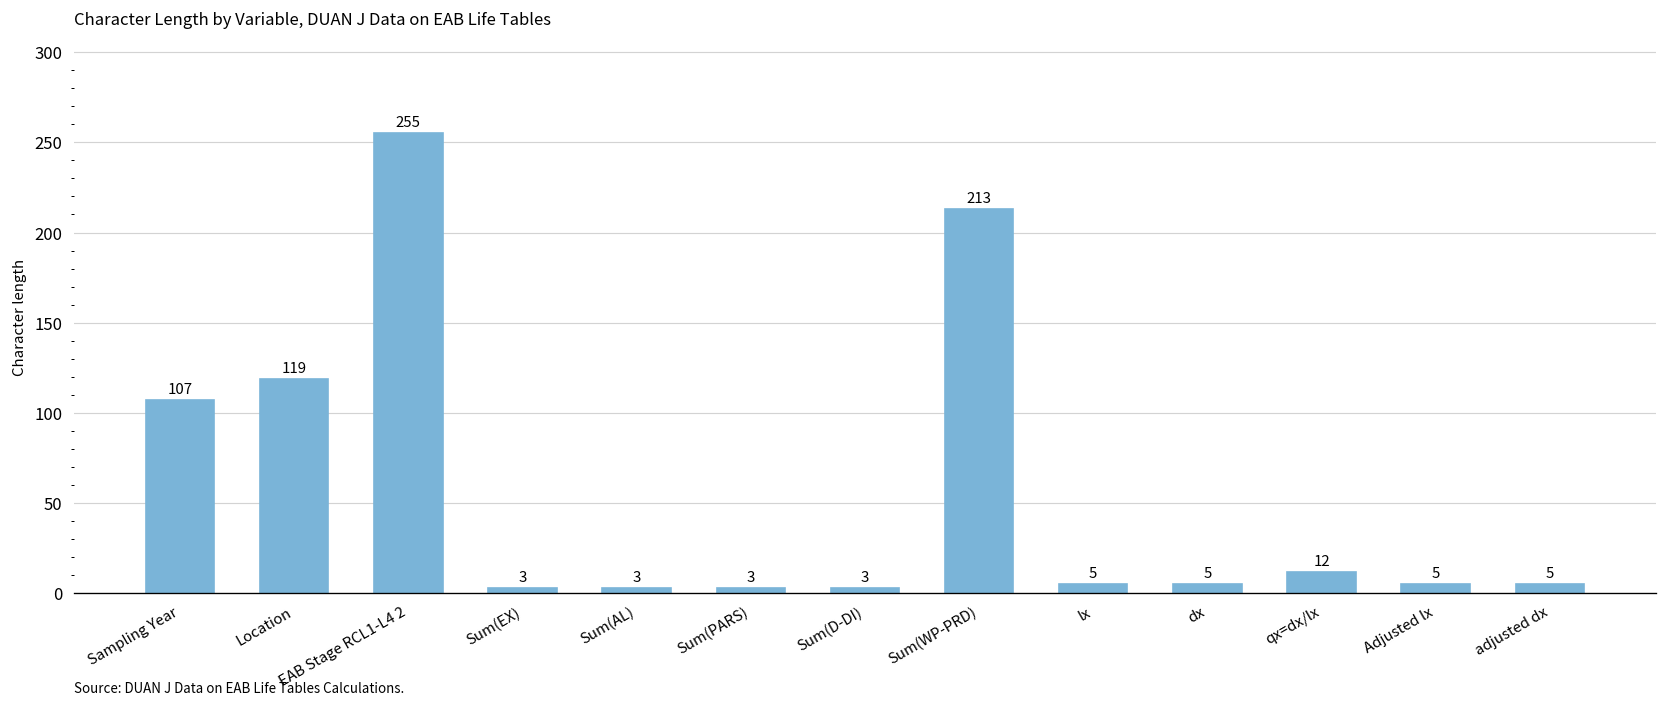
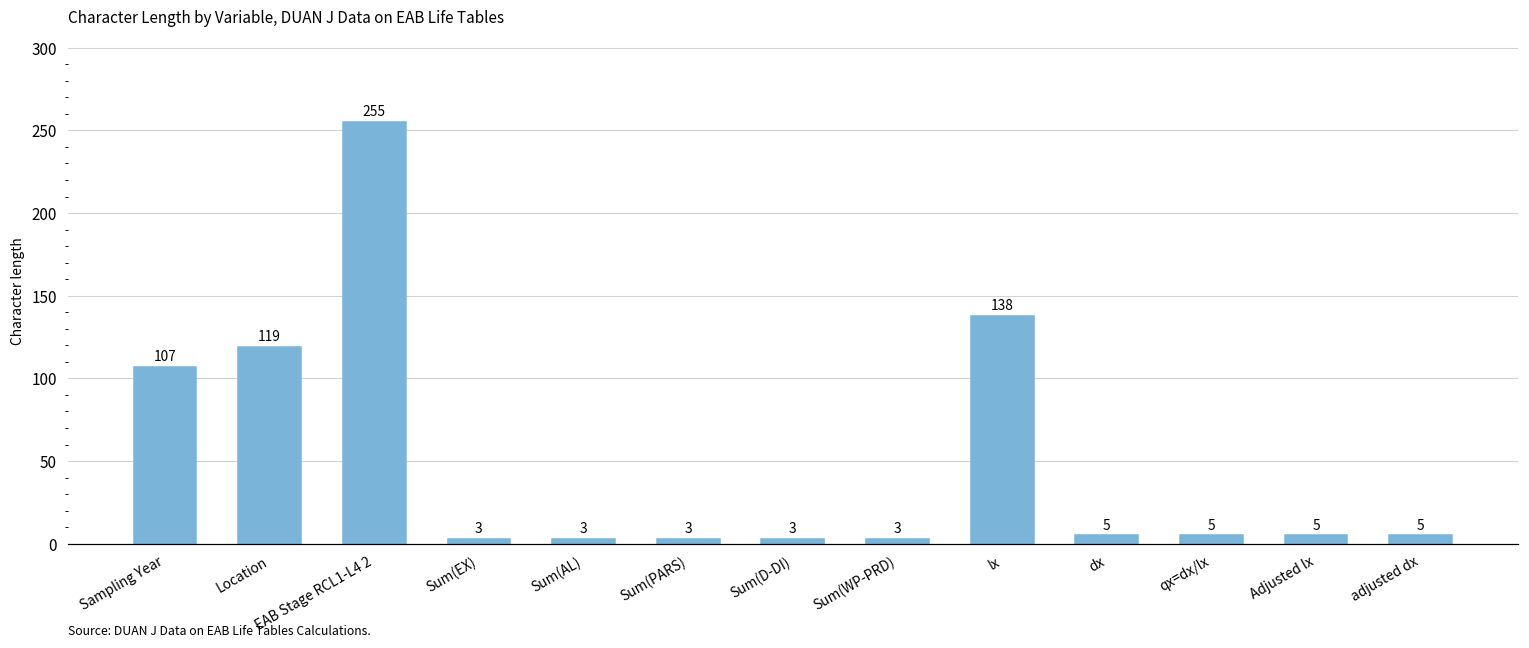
  {
    "Sampling Year": 107,
    "Location": 119,
    "EAB Stage RCL1-L4 2": 255,
    "Sum(EX)": 3,
    "Sum(AL)": 3,
    "Sum(PARS)": 3,
    "Sum(D-DI)": 3,
-   "Sum(WP-PRD)": 213,
-   "lx": 5,
+   "Sum(WP-PRD)": 3,
+   "lx": 138,
    "dx": 5,
-   "qx=dx/lx": 12,
+   "qx=dx/lx": 5,
    "Adjusted lx": 5,
    "adjusted dx": 5
  }
